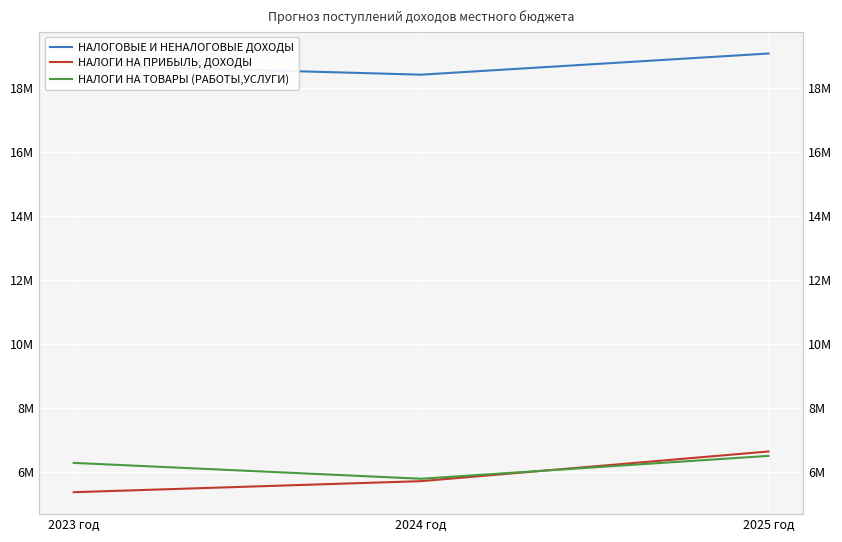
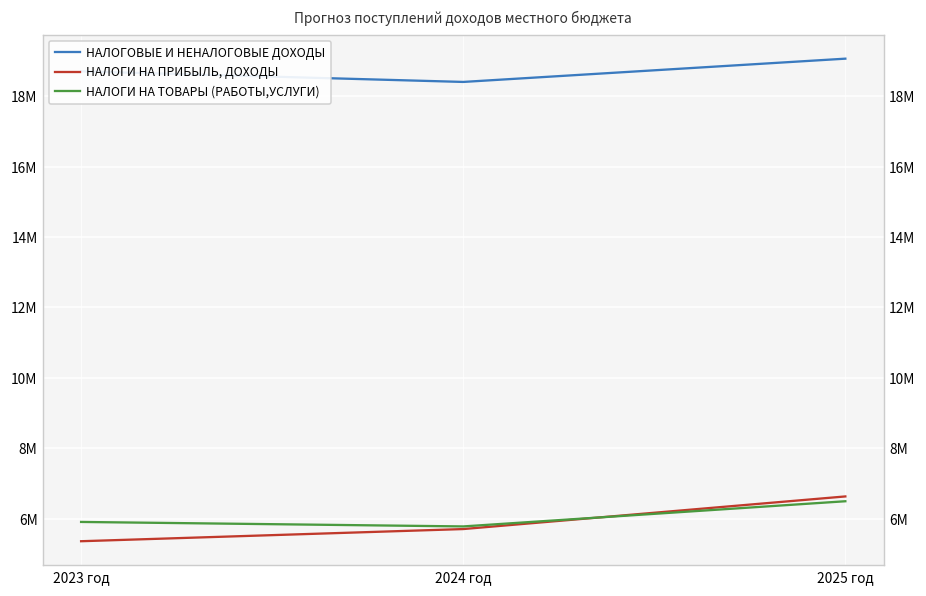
  {
    "НАЛОГОВЫЕ И НЕНАЛОГОВЫЕ ДОХОДЫ": {
      "2024 год": 18400000,
      "2025 год": 19100000
    },
    "НАЛОГИ НА ПРИБЫЛЬ, ДОХОДЫ": {
      "2023 год": 5400000,
      "2025 год": 6600000
    },
    "НАЛОГИ НА ТОВАРЫ (РАБОТЫ,УСЛУГИ)": {
-     "2023 год": 6300000,
+     "2023 год": 5900000,
      "2025 год": 6500000
    }
  }
